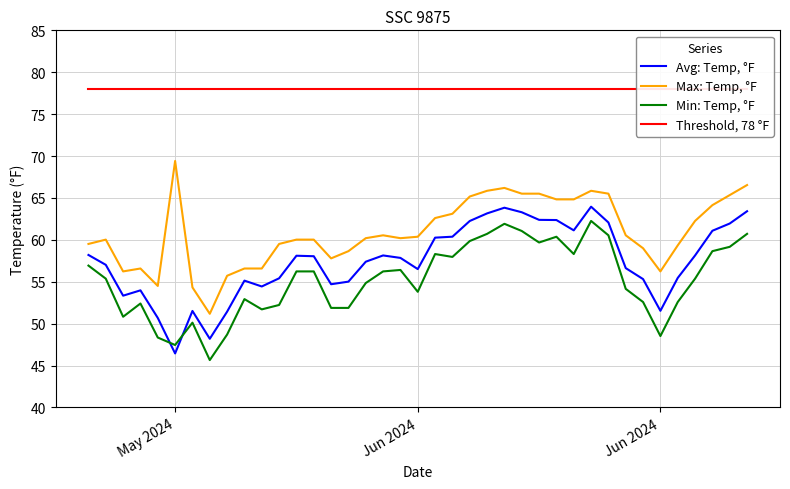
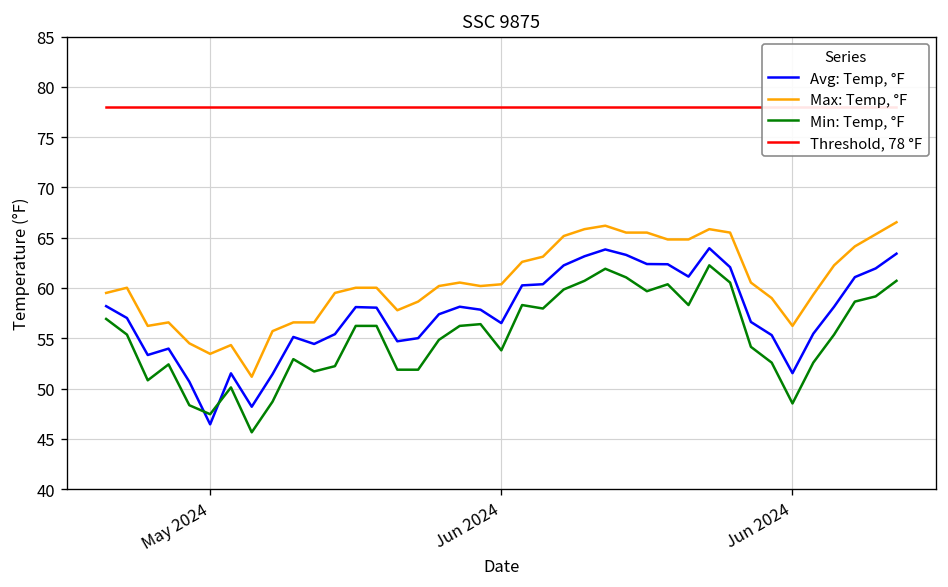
  {
    "Avg: Temp, °F": {
      "May 2024": 46
    },
    "Max: Temp, °F": {
-     "May 2024": 69
+     "May 2024": 53
    },
    "Min: Temp, °F": {
      "May 2024": 47
    },
    "Threshold, 78 °F": {
      "May 2024": 78
    }
  }
